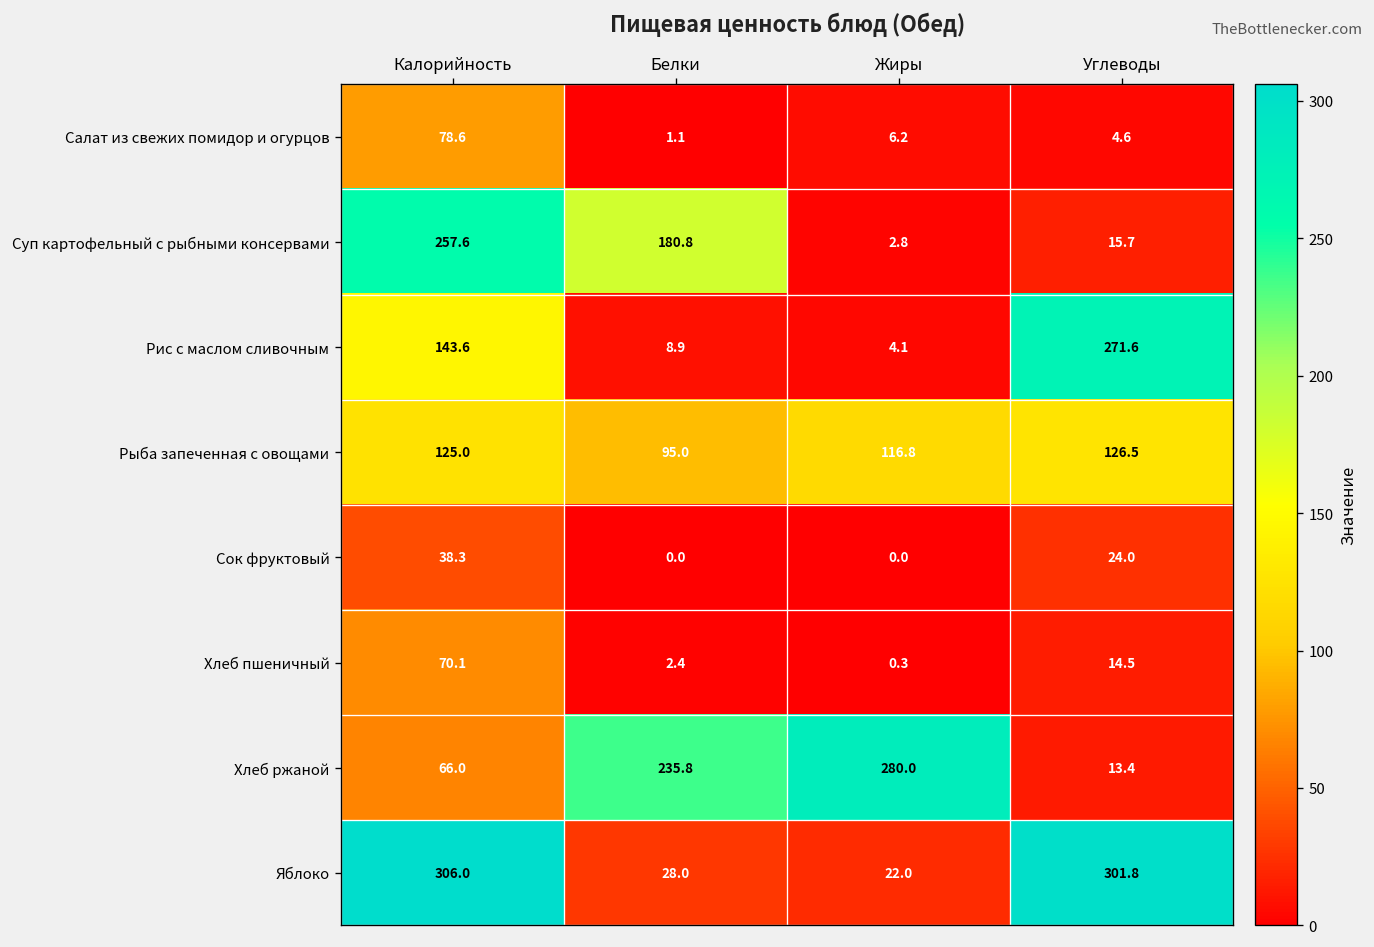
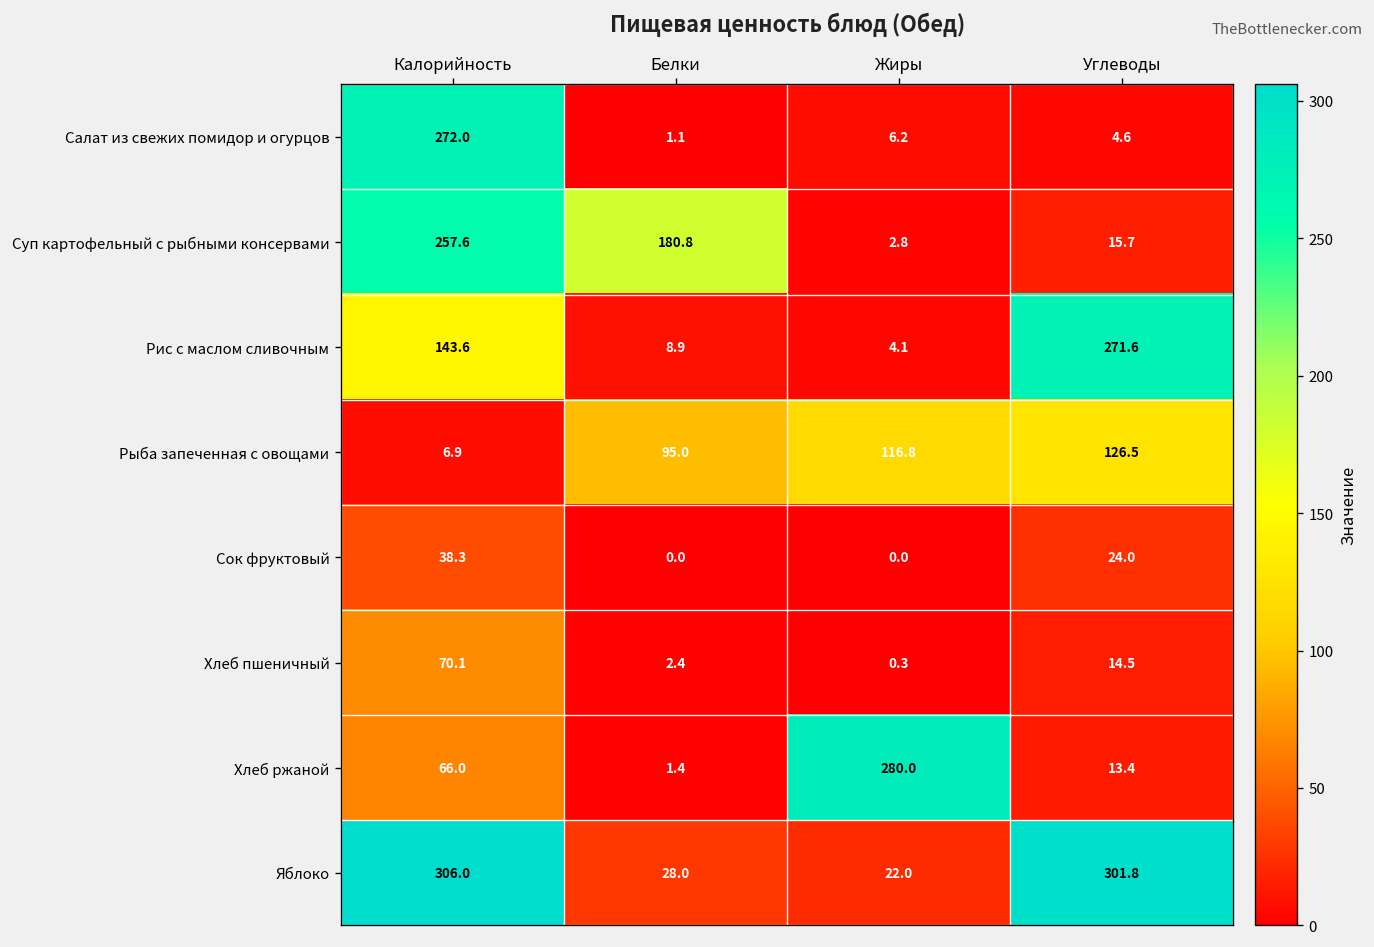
  {
    "Салат из свежих помидор и огурцов": {
-     "Калорийность": 78.6,
+     "Калорийность": 272.0,
      "Белки": 1.1,
      "Жиры": 6.2,
      "Углеводы": 4.6
    },
    "Суп картофельный с рыбными консервами": {
      "Калорийность": 257.6,
      "Белки": 180.8,
      "Жиры": 2.8,
      "Углеводы": 15.7
    },
    "Рис с маслом сливочным": {
      "Калорийность": 143.6,
      "Белки": 8.9,
      "Жиры": 4.1,
      "Углеводы": 271.6
    },
    "Рыба запеченная с овощами": {
-     "Калорийность": 125.0,
+     "Калорийность": 6.9,
      "Белки": 95.0,
      "Жиры": 116.8,
      "Углеводы": 126.5
    },
    "Сок фруктовый": {
      "Калорийность": 38.3,
      "Белки": 0.0,
      "Жиры": 0.0,
      "Углеводы": 24.0
    },
    "Хлеб пшеничный": {
      "Калорийность": 70.1,
      "Белки": 2.4,
      "Жиры": 0.3,
      "Углеводы": 14.5
    },
    "Хлеб ржаной": {
      "Калорийность": 66.0,
-     "Белки": 235.8,
+     "Белки": 1.4,
      "Жиры": 280.0,
      "Углеводы": 13.4
    },
    "Яблоко": {
      "Калорийность": 306.0,
      "Белки": 28.0,
      "Жиры": 22.0,
      "Углеводы": 301.8
    }
  }
